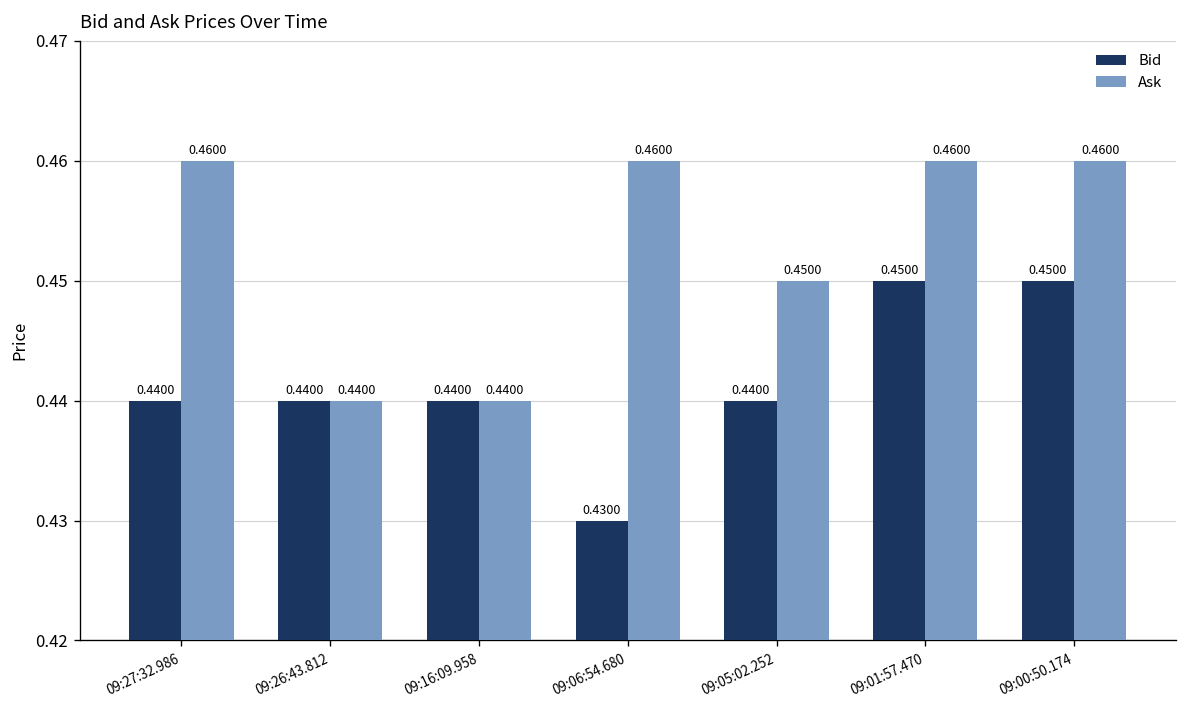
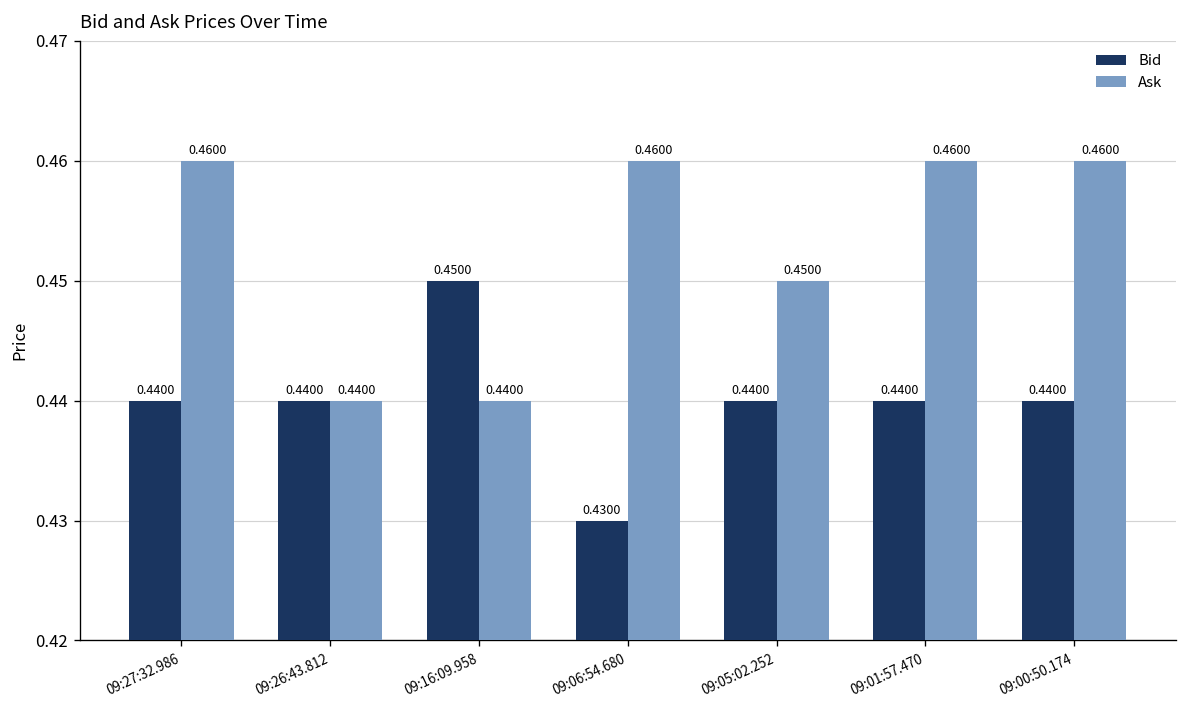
  {
    "Bid": {
      "09:27:32.986": 0.4400,
      "09:26:43.812": 0.4400,
-     "09:16:09.958": 0.4400,
+     "09:16:09.958": 0.4500,
      "09:06:54.680": 0.4300,
      "09:05:02.252": 0.4400,
-     "09:01:57.470": 0.4500,
-     "09:00:50.174": 0.4500
+     "09:01:57.470": 0.4400,
+     "09:00:50.174": 0.4400
    },
    "Ask": {
      "09:27:32.986": 0.4600,
      "09:26:43.812": 0.4400,
      "09:16:09.958": 0.4400,
      "09:06:54.680": 0.4600,
      "09:05:02.252": 0.4500,
      "09:01:57.470": 0.4600,
      "09:00:50.174": 0.4600
    }
  }
